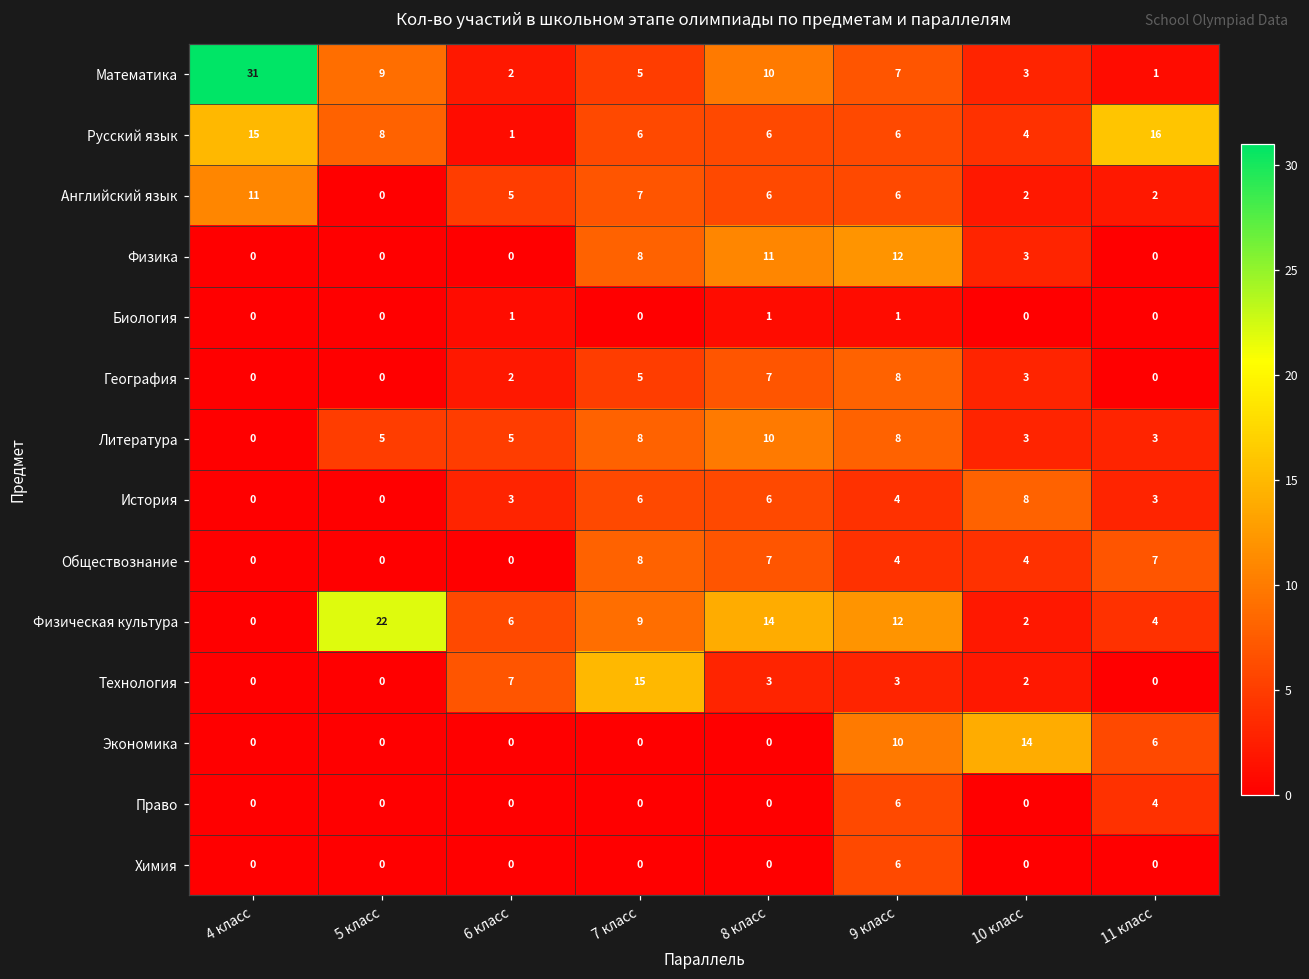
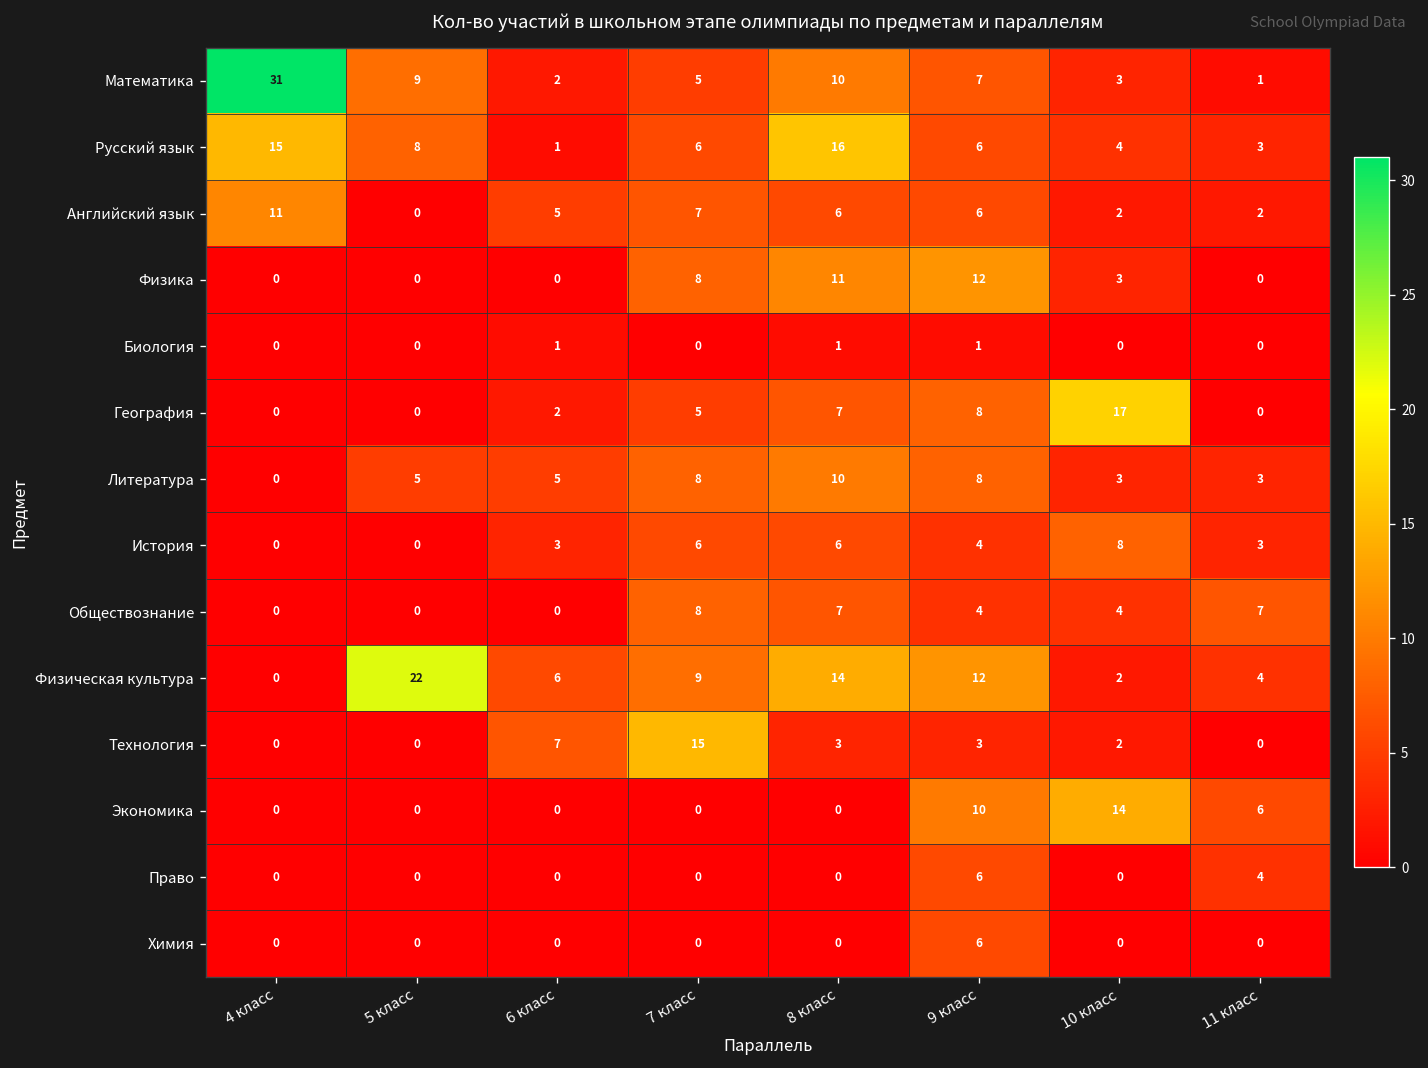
  {
    "Математика": {
      "4 класс": 31,
      "5 класс": 9,
      "6 класс": 2,
      "7 класс": 5,
      "8 класс": 10,
      "9 класс": 7,
      "10 класс": 3,
      "11 класс": 1
    },
    "Русский язык": {
      "4 класс": 15,
      "5 класс": 8,
      "6 класс": 1,
      "7 класс": 6,
-     "8 класс": 6,
+     "8 класс": 16,
      "9 класс": 6,
      "10 класс": 4,
-     "11 класс": 16
+     "11 класс": 3
    },
    "Английский язык": {
      "4 класс": 11,
      "5 класс": 0,
      "6 класс": 5,
      "7 класс": 7,
      "8 класс": 6,
      "9 класс": 6,
      "10 класс": 2,
      "11 класс": 2
    },
    "Физика": {
      "4 класс": 0,
      "5 класс": 0,
      "6 класс": 0,
      "7 класс": 8,
      "8 класс": 11,
      "9 класс": 12,
      "10 класс": 3,
      "11 класс": 0
    },
    "Биология": {
      "4 класс": 0,
      "5 класс": 0,
      "6 класс": 1,
      "7 класс": 0,
      "8 класс": 1,
      "9 класс": 1,
      "10 класс": 0,
      "11 класс": 0
    },
    "География": {
      "4 класс": 0,
      "5 класс": 0,
      "6 класс": 2,
      "7 класс": 5,
      "8 класс": 7,
      "9 класс": 8,
-     "10 класс": 3,
+     "10 класс": 17,
      "11 класс": 0
    },
    "Литература": {
      "4 класс": 0,
      "5 класс": 5,
      "6 класс": 5,
      "7 класс": 8,
      "8 класс": 10,
      "9 класс": 8,
      "10 класс": 3,
      "11 класс": 3
    },
    "История": {
      "4 класс": 0,
      "5 класс": 0,
      "6 класс": 3,
      "7 класс": 6,
      "8 класс": 6,
      "9 класс": 4,
      "10 класс": 8,
      "11 класс": 3
    },
    "Обществознание": {
      "4 класс": 0,
      "5 класс": 0,
      "6 класс": 0,
      "7 класс": 8,
      "8 класс": 7,
      "9 класс": 4,
      "10 класс": 4,
      "11 класс": 7
    },
    "Физическая культура": {
      "4 класс": 0,
      "5 класс": 22,
      "6 класс": 6,
      "7 класс": 9,
      "8 класс": 14,
      "9 класс": 12,
      "10 класс": 2,
      "11 класс": 4
    },
    "Технология": {
      "4 класс": 0,
      "5 класс": 0,
      "6 класс": 7,
      "7 класс": 15,
      "8 класс": 3,
      "9 класс": 3,
      "10 класс": 2,
      "11 класс": 0
    },
    "Экономика": {
      "4 класс": 0,
      "5 класс": 0,
      "6 класс": 0,
      "7 класс": 0,
      "8 класс": 0,
      "9 класс": 10,
      "10 класс": 14,
      "11 класс": 6
    },
    "Право": {
      "4 класс": 0,
      "5 класс": 0,
      "6 класс": 0,
      "7 класс": 0,
      "8 класс": 0,
      "9 класс": 6,
      "10 класс": 0,
      "11 класс": 4
    },
    "Химия": {
      "4 класс": 0,
      "5 класс": 0,
      "6 класс": 0,
      "7 класс": 0,
      "8 класс": 0,
      "9 класс": 6,
      "10 класс": 0,
      "11 класс": 0
    }
  }
